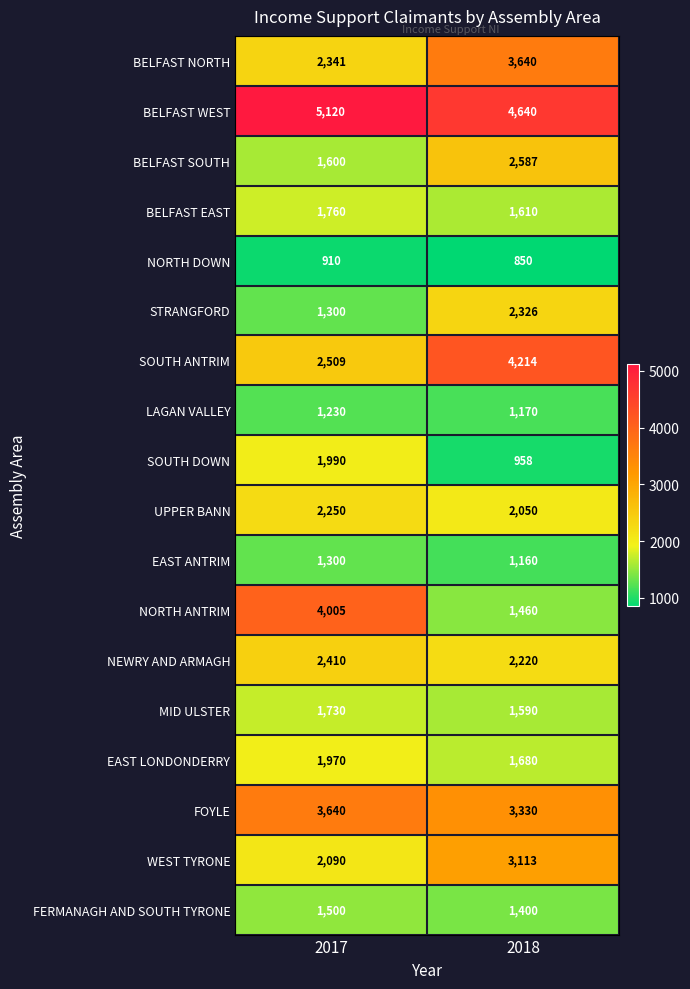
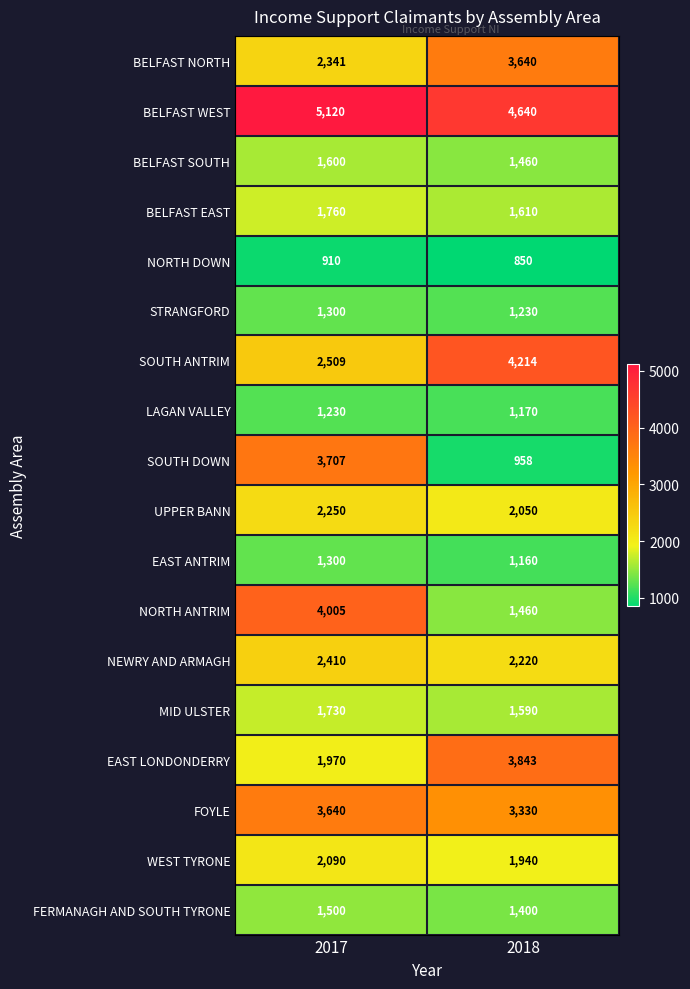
  {
    "BELFAST NORTH": {
      "2017": "2,341",
      "2018": "3,640"
    },
    "BELFAST WEST": {
      "2017": "5,120",
      "2018": "4,640"
    },
    "BELFAST SOUTH": {
      "2017": "1,600",
-     "2018": "2,587"
+     "2018": "1,460"
    },
    "BELFAST EAST": {
      "2017": "1,760",
      "2018": "1,610"
    },
    "NORTH DOWN": {
      "2017": "910",
      "2018": "850"
    },
    "STRANGFORD": {
      "2017": "1,300",
-     "2018": "2,326"
+     "2018": "1,230"
    },
    "SOUTH ANTRIM": {
      "2017": "2,509",
      "2018": "4,214"
    },
    "LAGAN VALLEY": {
      "2017": "1,230",
      "2018": "1,170"
    },
    "SOUTH DOWN": {
-     "2017": "1,990",
+     "2017": "3,707",
      "2018": "958"
    },
    "UPPER BANN": {
      "2017": "2,250",
      "2018": "2,050"
    },
    "EAST ANTRIM": {
      "2017": "1,300",
      "2018": "1,160"
    },
    "NORTH ANTRIM": {
      "2017": "4,005",
      "2018": "1,460"
    },
    "NEWRY AND ARMAGH": {
      "2017": "2,410",
      "2018": "2,220"
    },
    "MID ULSTER": {
      "2017": "1,730",
      "2018": "1,590"
    },
    "EAST LONDONDERRY": {
      "2017": "1,970",
-     "2018": "1,680"
+     "2018": "3,843"
    },
    "FOYLE": {
      "2017": "3,640",
      "2018": "3,330"
    },
    "WEST TYRONE": {
      "2017": "2,090",
-     "2018": "3,113"
+     "2018": "1,940"
    },
    "FERMANAGH AND SOUTH TYRONE": {
      "2017": "1,500",
      "2018": "1,400"
    }
  }
